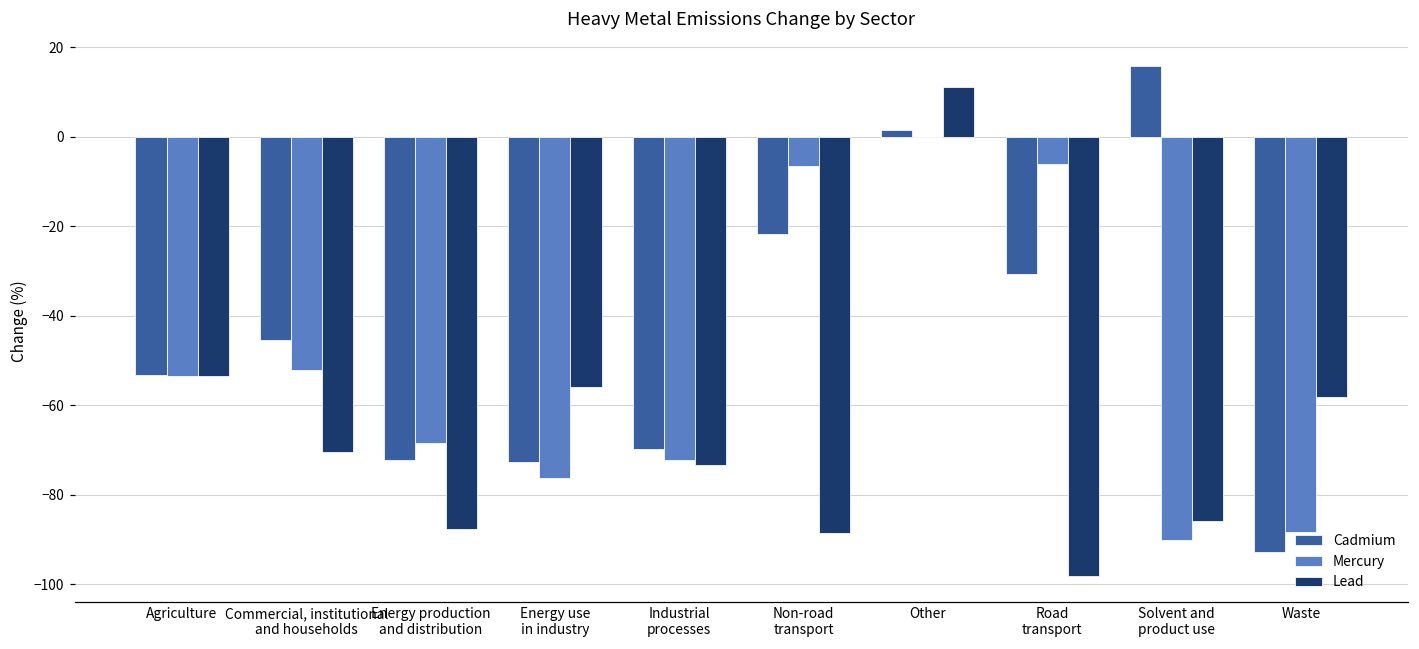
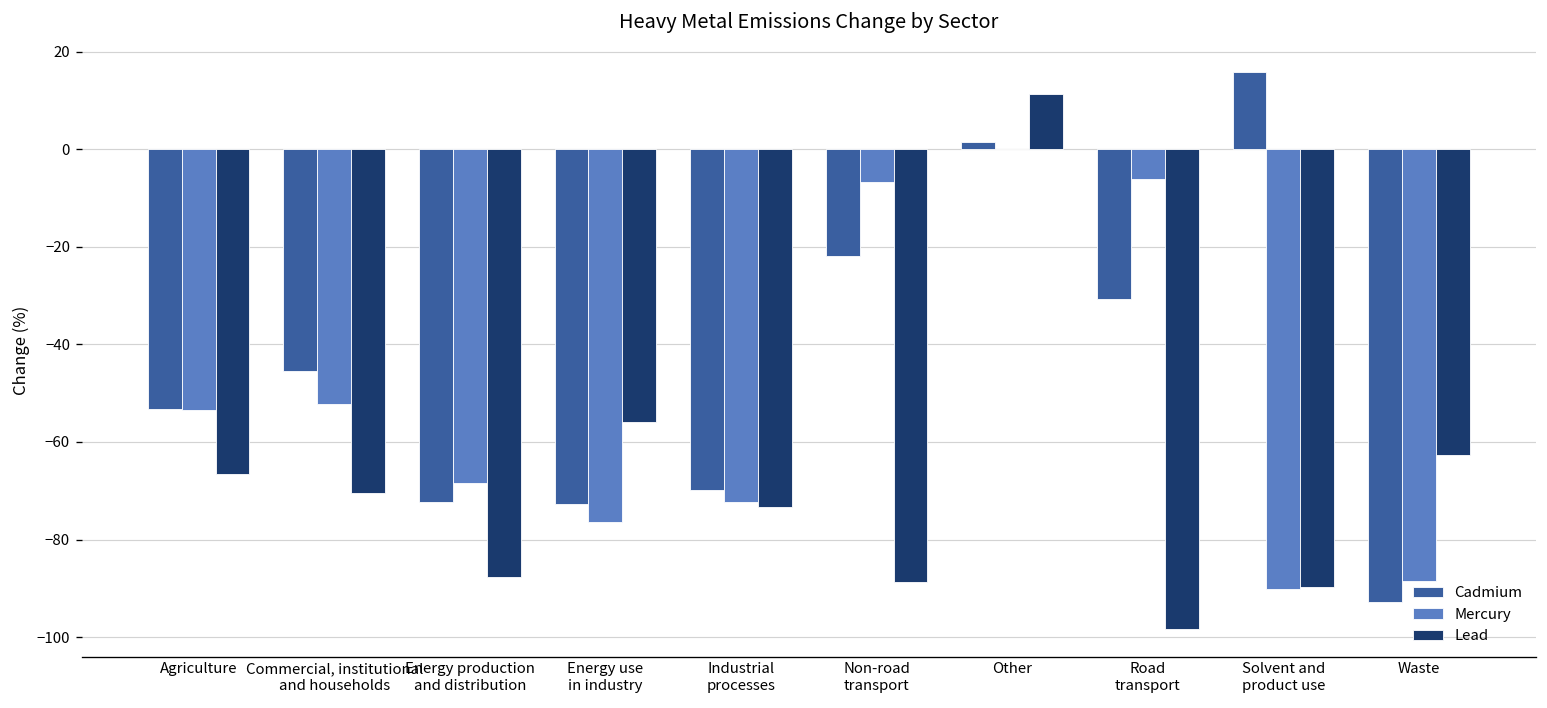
  {
    "Lead": {
-     "Agriculture": -53,
+     "Agriculture": -67,
      "Commercial, institutional and households": -71,
      "Energy production and distribution": -88,
      "Energy use in industry": -56,
      "Industrial processes": -73,
      "Non-road transport": -89,
      "Other": 11,
      "Road transport": -98,
-     "Solvent and product use": -86,
-     "Waste": -58
+     "Solvent and product use": -90,
+     "Waste": -63
    }
  }
